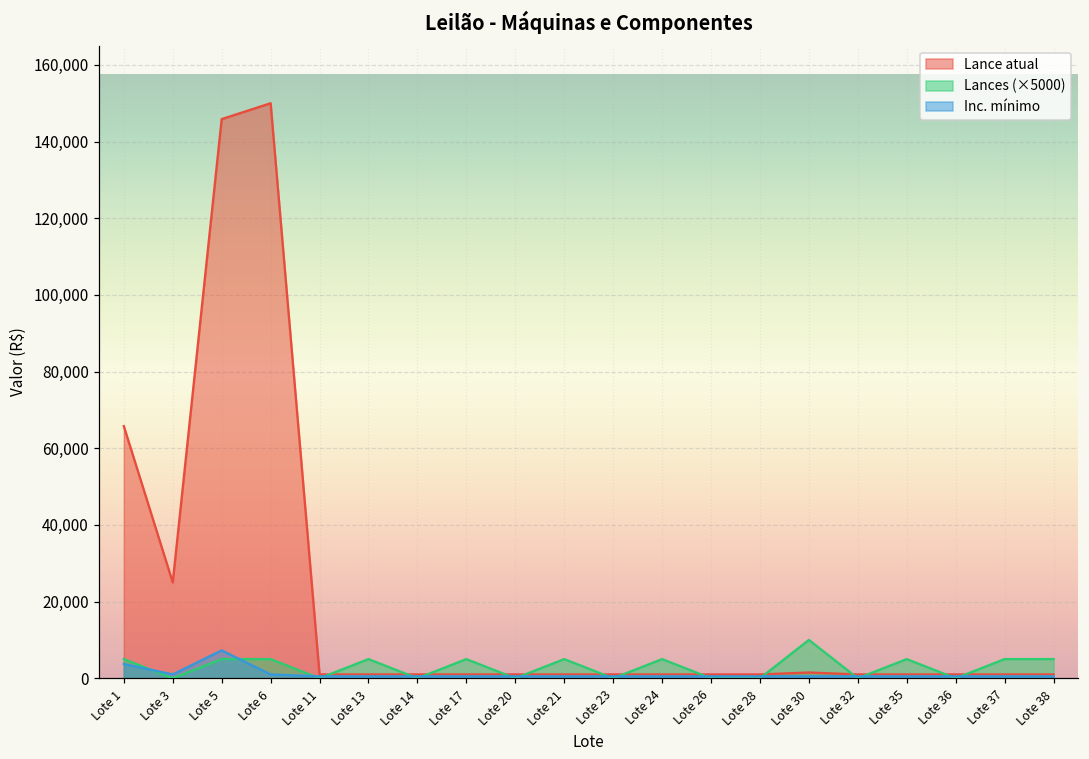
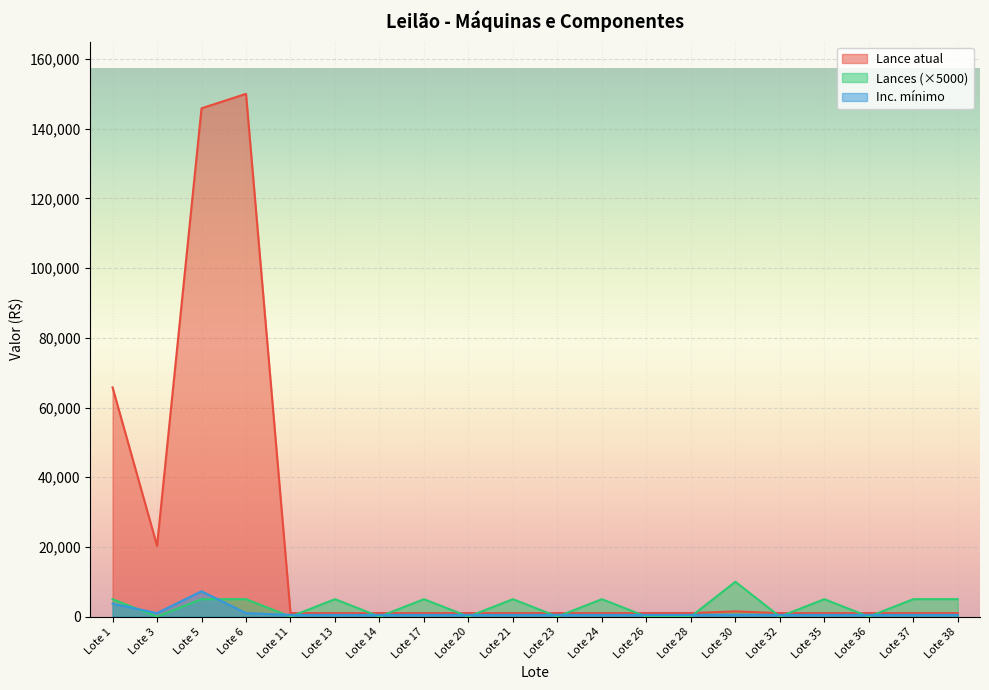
  {
    "Lance atual": {
      "Lote 1": "66,000",
-     "Lote 3": "25,000",
+     "Lote 3": "20,000",
      "Lote 5": "146,000",
      "Lote 6": "150,000",
      "Lote 30": "2,000"
    },
    "Lances (×5000)": {
      "Lote 1": "5,000",
      "Lote 3": "0",
      "Lote 5": "5,000",
      "Lote 6": "5,000",
      "Lote 13": "5,000",
      "Lote 17": "5,000",
      "Lote 21": "5,000",
      "Lote 24": "5,000",
      "Lote 30": "10,000",
      "Lote 35": "5,000",
      "Lote 37": "5,000",
      "Lote 38": "5,000"
    },
    "Inc. mínimo": {
      "Lote 1": "4,000",
      "Lote 3": "1,000",
      "Lote 5": "7,000",
      "Lote 6": "1,000",
      "Lote 30": "1,000"
    }
  }
